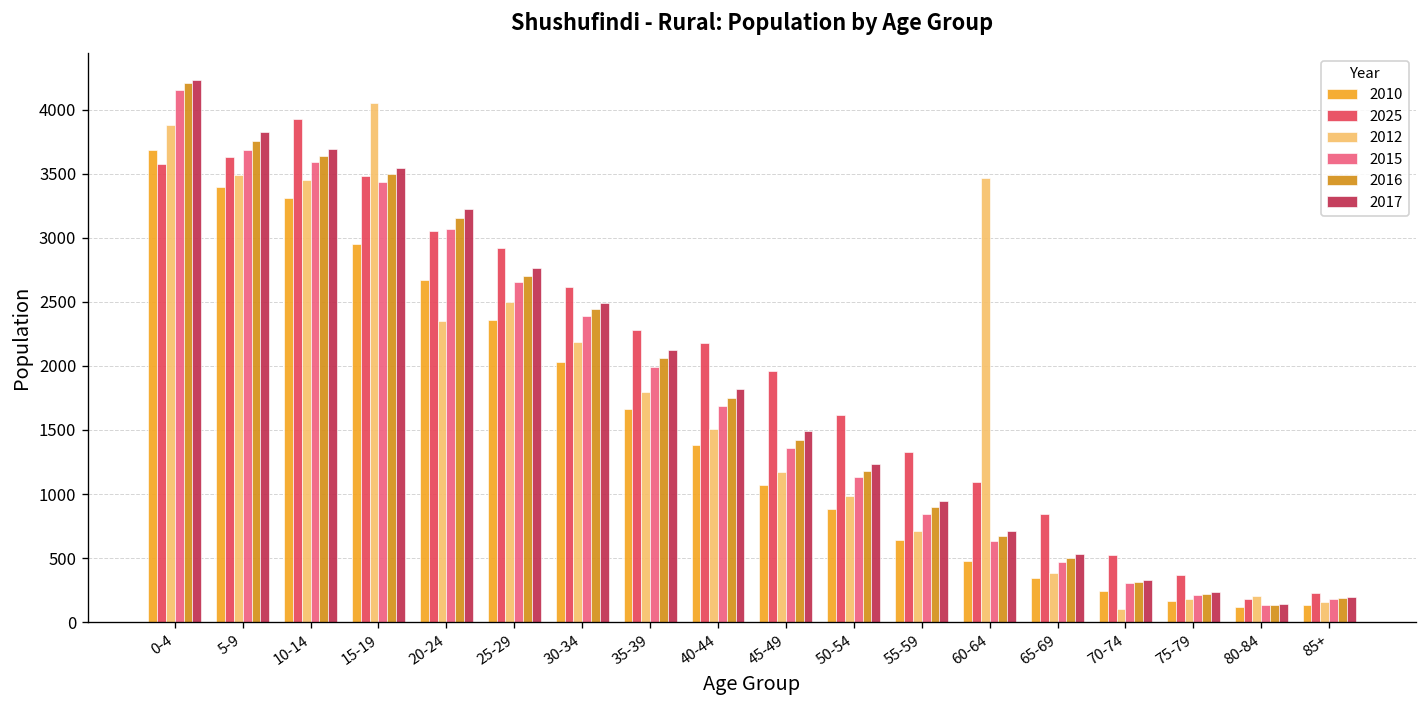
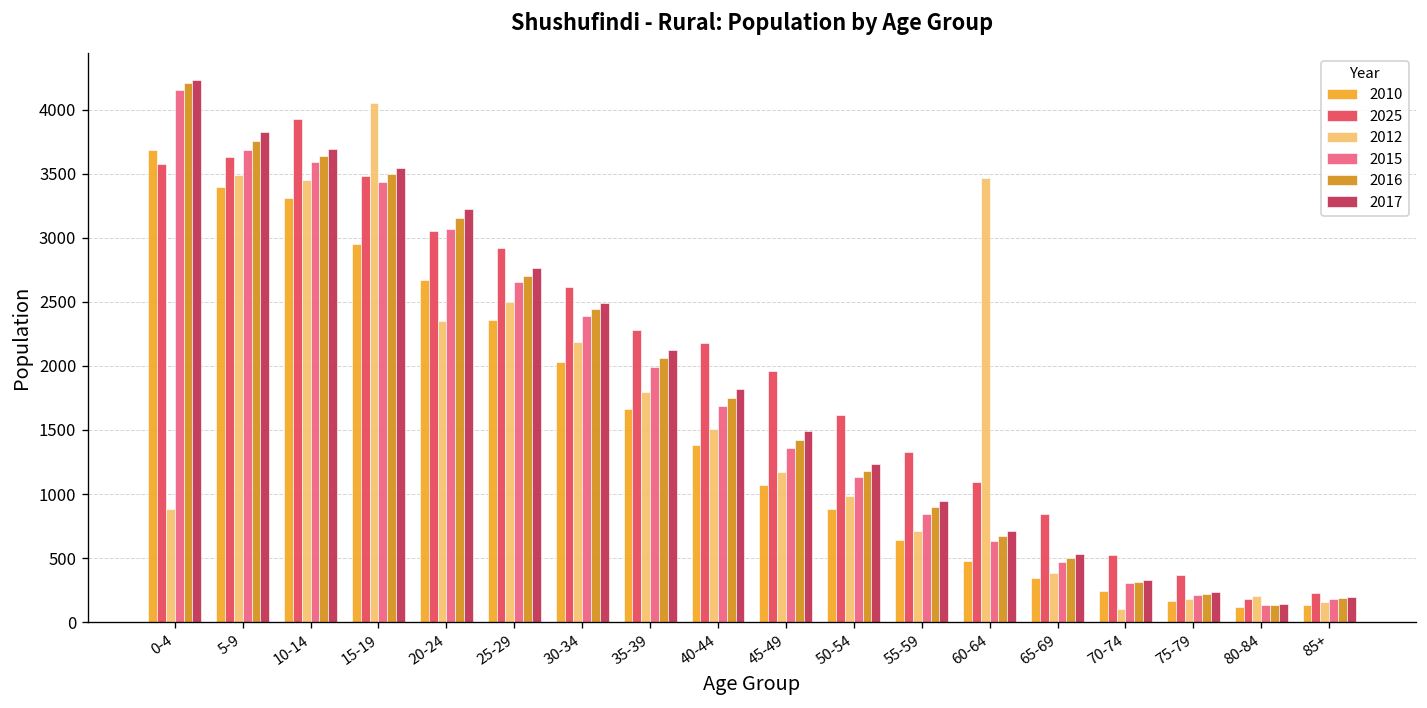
  {
    "2012": {
-     "0-4": 3880,
+     "0-4": 890,
      "5-9": 3490,
      "10-14": 3450,
      "15-19": 4050,
      "20-24": 2350,
      "25-29": 2500,
      "30-34": 2190,
      "35-39": 1800,
      "40-44": 1510,
      "45-49": 1180,
      "50-54": 980,
      "55-59": 710,
      "60-64": 3470,
      "65-69": 390,
      "70-74": 110,
      "75-79": 180,
      "80-84": 200,
      "85+": 160
    }
  }
